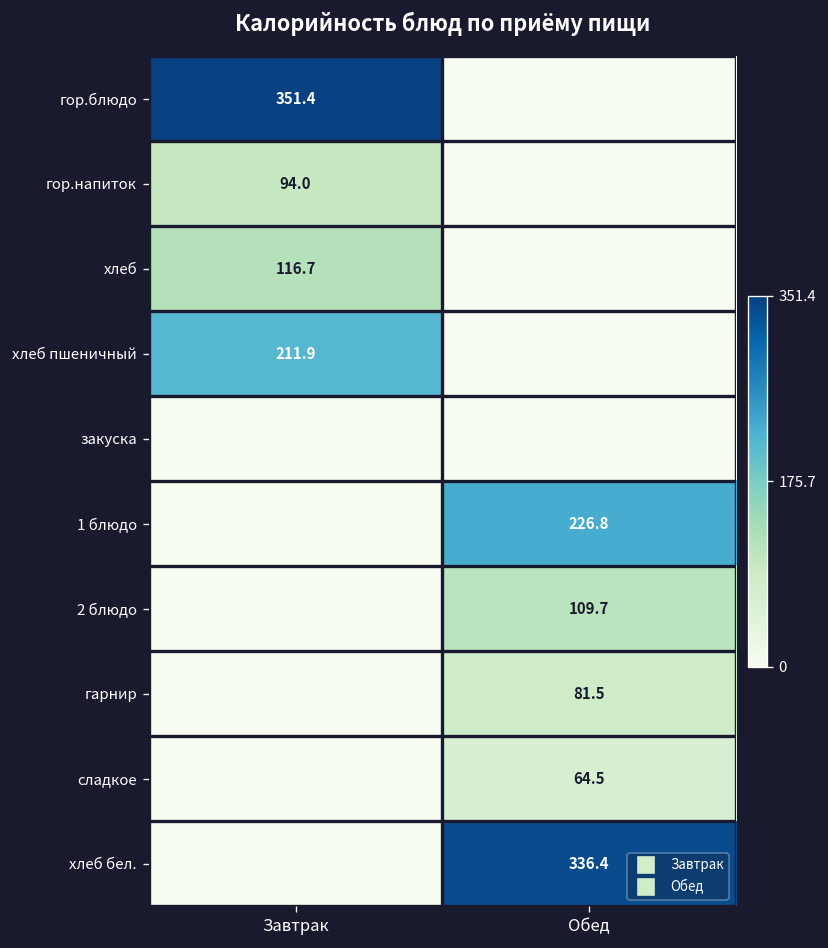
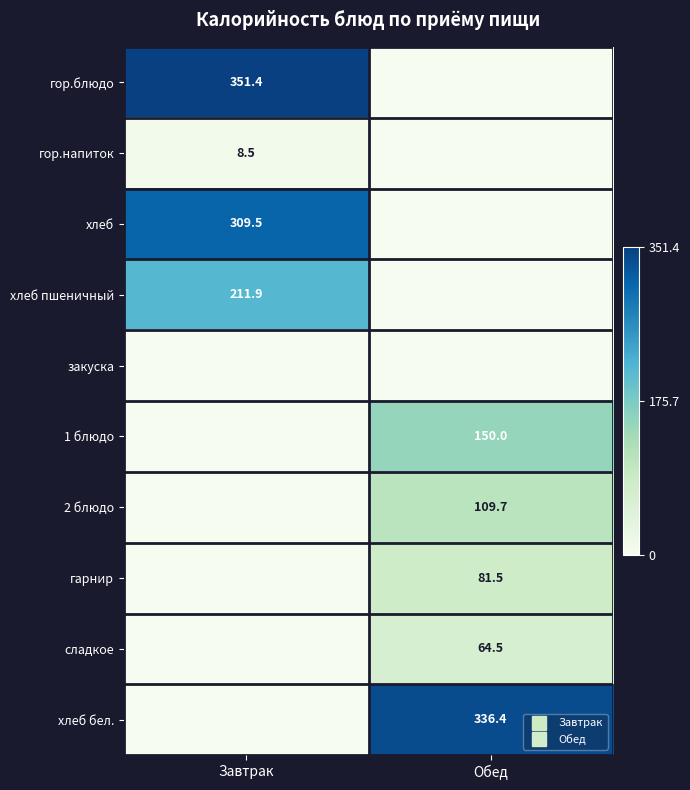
  {
    "гор.блюдо": {
      "Завтрак": 351.4
    },
    "гор.напиток": {
-     "Завтрак": 94.0
+     "Завтрак": 8.5
    },
    "хлеб": {
-     "Завтрак": 116.7
+     "Завтрак": 309.5
    },
    "хлеб пшеничный": {
      "Завтрак": 211.9
    },
    "1 блюдо": {
-     "Обед": 226.8
+     "Обед": 150.0
    },
    "2 блюдо": {
      "Обед": 109.7
    },
    "гарнир": {
      "Обед": 81.5
    },
    "сладкое": {
      "Обед": 64.5
    },
    "хлеб бел.": {
      "Обед": 336.4
    }
  }
